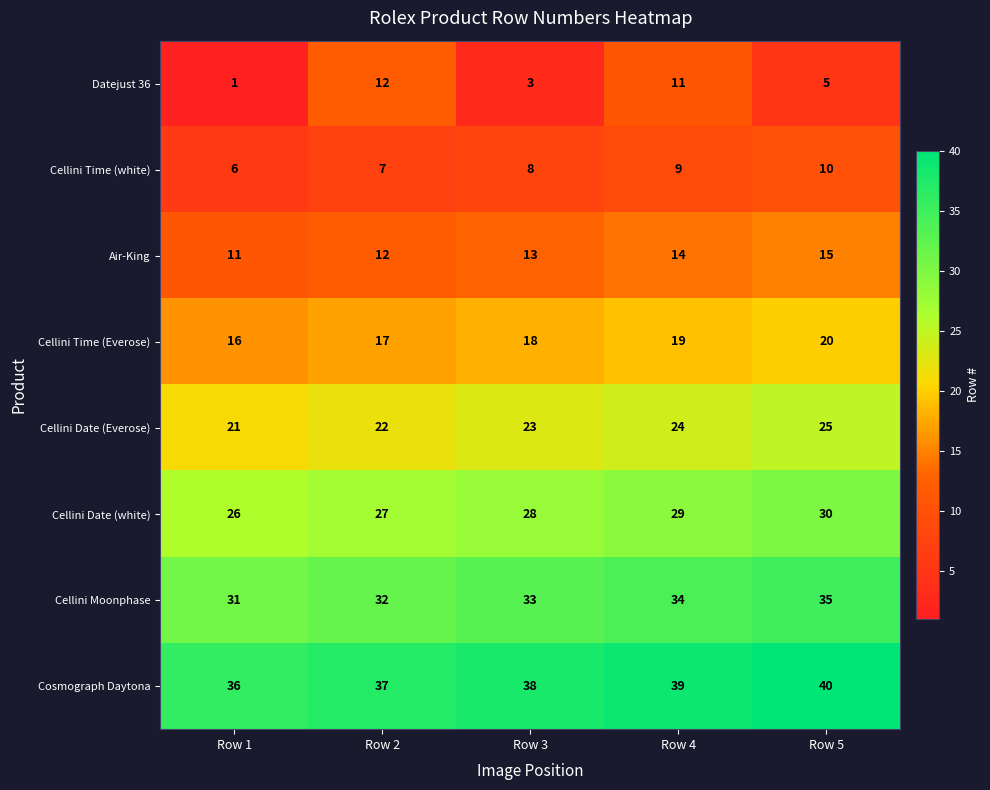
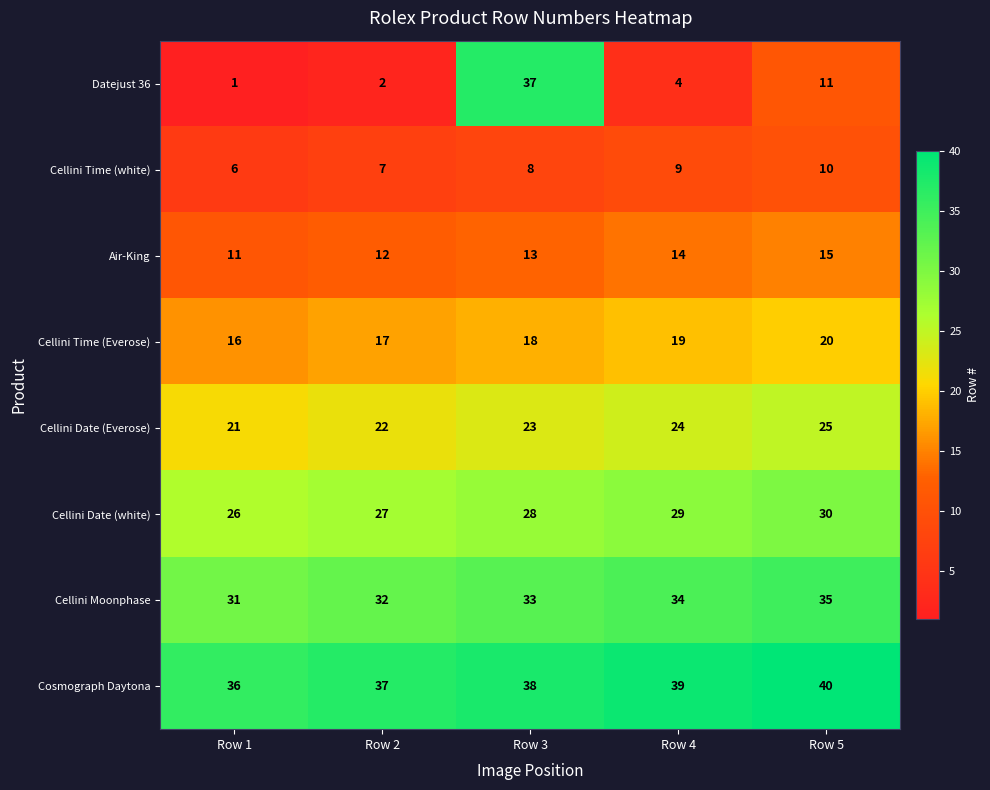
  {
    "Datejust 36": {
      "Row 1": 1,
-     "Row 2": 12,
-     "Row 3": 3,
-     "Row 4": 11,
-     "Row 5": 5
+     "Row 2": 2,
+     "Row 3": 37,
+     "Row 4": 4,
+     "Row 5": 11
    },
    "Cellini Time (white)": {
      "Row 1": 6,
      "Row 2": 7,
      "Row 3": 8,
      "Row 4": 9,
      "Row 5": 10
    },
    "Air-King": {
      "Row 1": 11,
      "Row 2": 12,
      "Row 3": 13,
      "Row 4": 14,
      "Row 5": 15
    },
    "Cellini Time (Everose)": {
      "Row 1": 16,
      "Row 2": 17,
      "Row 3": 18,
      "Row 4": 19,
      "Row 5": 20
    },
    "Cellini Date (Everose)": {
      "Row 1": 21,
      "Row 2": 22,
      "Row 3": 23,
      "Row 4": 24,
      "Row 5": 25
    },
    "Cellini Date (white)": {
      "Row 1": 26,
      "Row 2": 27,
      "Row 3": 28,
      "Row 4": 29,
      "Row 5": 30
    },
    "Cellini Moonphase": {
      "Row 1": 31,
      "Row 2": 32,
      "Row 3": 33,
      "Row 4": 34,
      "Row 5": 35
    },
    "Cosmograph Daytona": {
      "Row 1": 36,
      "Row 2": 37,
      "Row 3": 38,
      "Row 4": 39,
      "Row 5": 40
    }
  }
